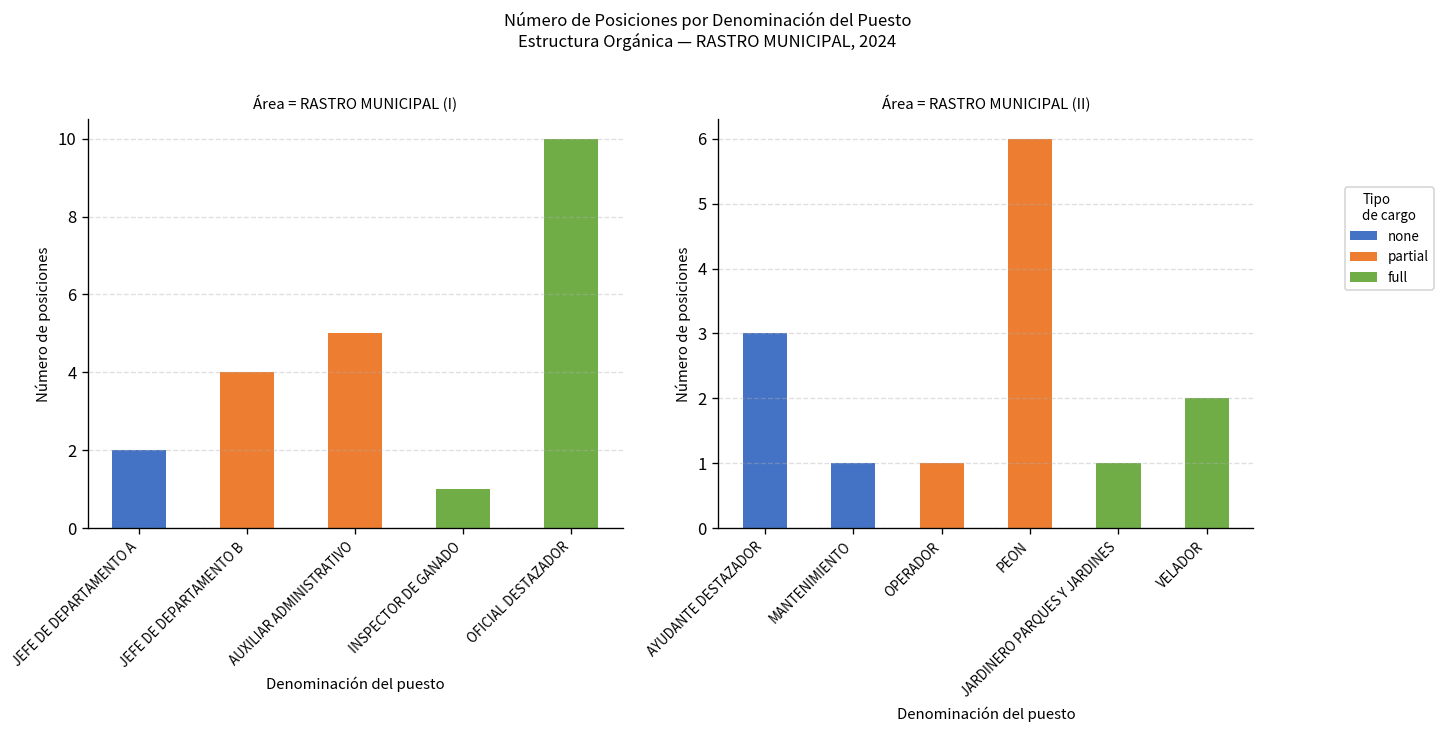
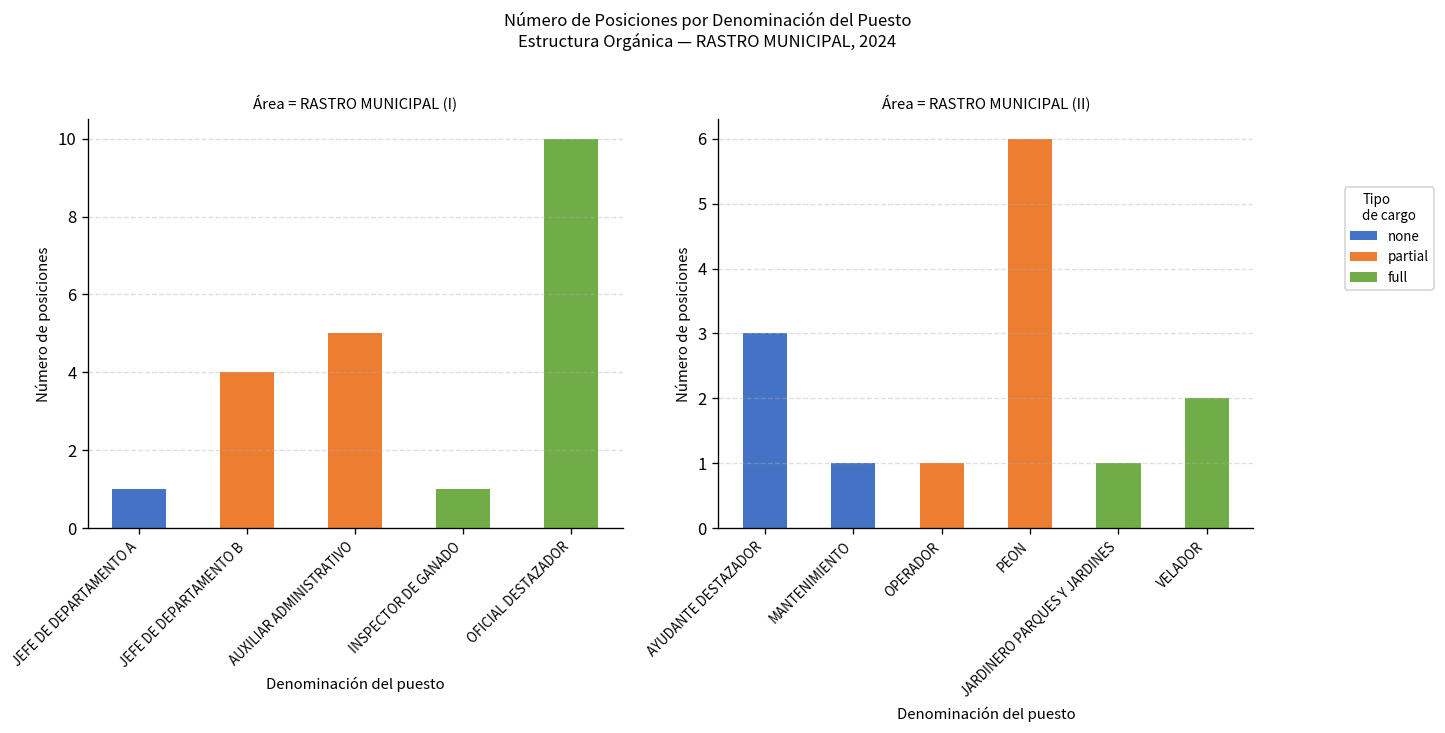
  {
    "Área = RASTRO MUNICIPAL (I)": {
-     "JEFE DE DEPARTAMENTO A": 2,
+     "JEFE DE DEPARTAMENTO A": 1,
      "JEFE DE DEPARTAMENTO B": 4,
      "AUXILIAR ADMINISTRATIVO": 5,
      "INSPECTOR DE GANADO": 1,
      "OFICIAL DESTAZADOR": 10
    },
    "Área = RASTRO MUNICIPAL (II)": {
      "AYUDANTE DESTAZADOR": 3.0,
      "MANTENIMIENTO": 1.0,
      "OPERADOR": 1.0,
      "PEON": 6.0,
      "JARDINERO PARQUES Y JARDINES": 1.0,
      "VELADOR": 2.0
    }
  }
